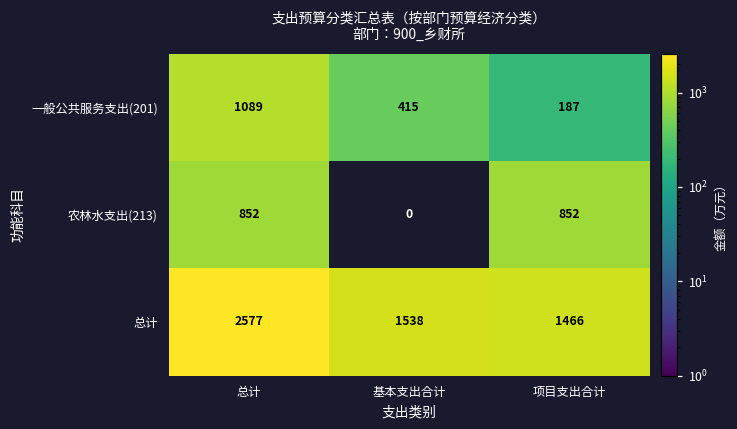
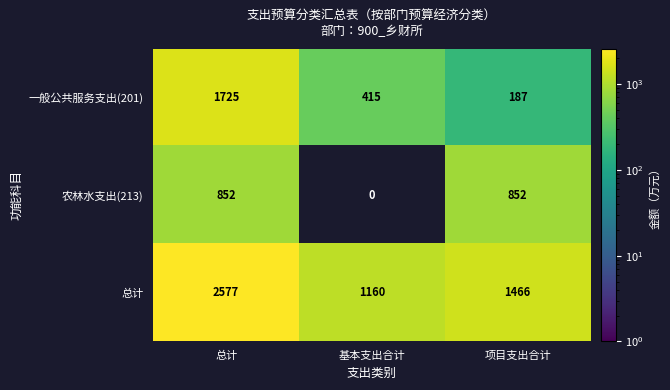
  {
    "一般公共服务支出(201)": {
-     "总计": 1089,
+     "总计": 1725,
      "基本支出合计": 415,
      "项目支出合计": 187
    },
    "农林水支出(213)": {
      "总计": 852,
      "项目支出合计": 852
    },
    "总计": {
      "总计": 2577,
-     "基本支出合计": 1538,
+     "基本支出合计": 1160,
      "项目支出合计": 1466
    }
  }
